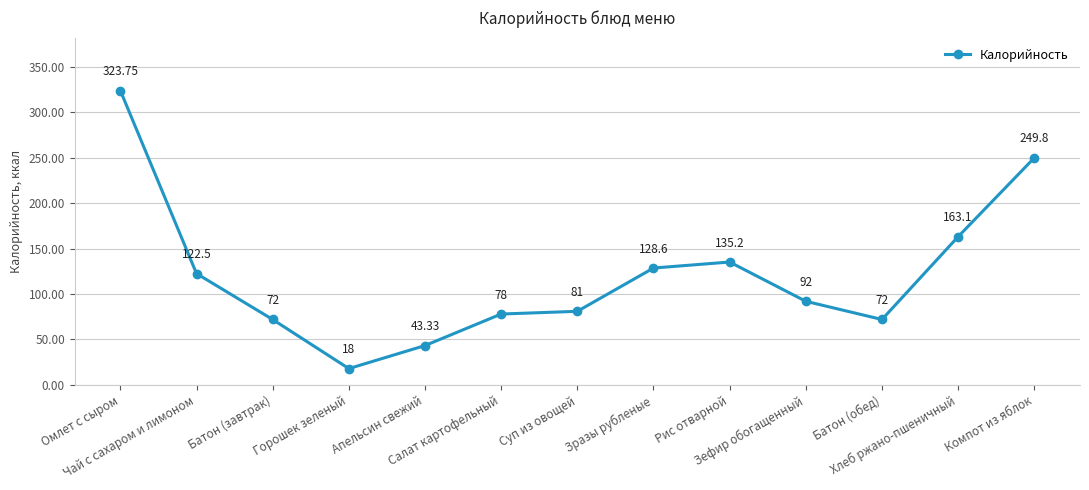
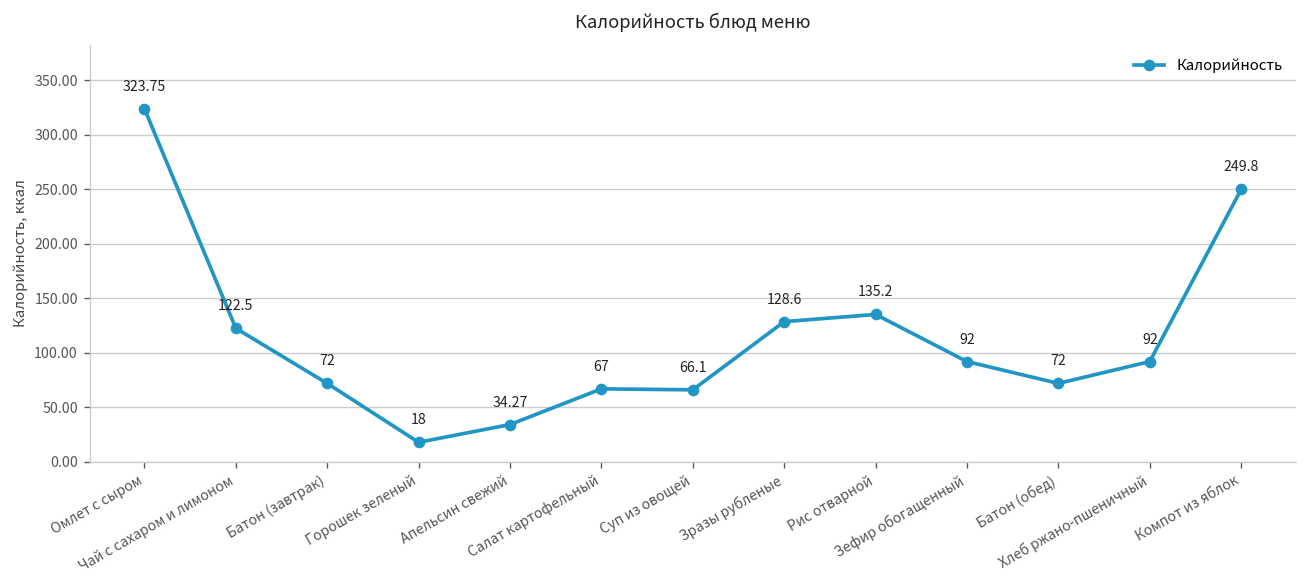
  {
    "Омлет с сыром": 323.75,
    "Чай с сахаром и лимоном": 122.5,
    "Батон (завтрак)": 72,
    "Горошек зеленый": 18,
-   "Апельсин свежий": 43.33,
-   "Салат картофельный": 78,
-   "Суп из овощей": 81,
+   "Апельсин свежий": 34.27,
+   "Салат картофельный": 67,
+   "Суп из овощей": 66.1,
    "Зразы рубленые": 128.6,
    "Рис отварной": 135.2,
    "Зефир обогащенный": 92,
    "Батон (обед)": 72,
-   "Хлеб ржано-пшеничный": 163.1,
+   "Хлеб ржано-пшеничный": 92,
    "Компот из яблок": 249.8
  }
